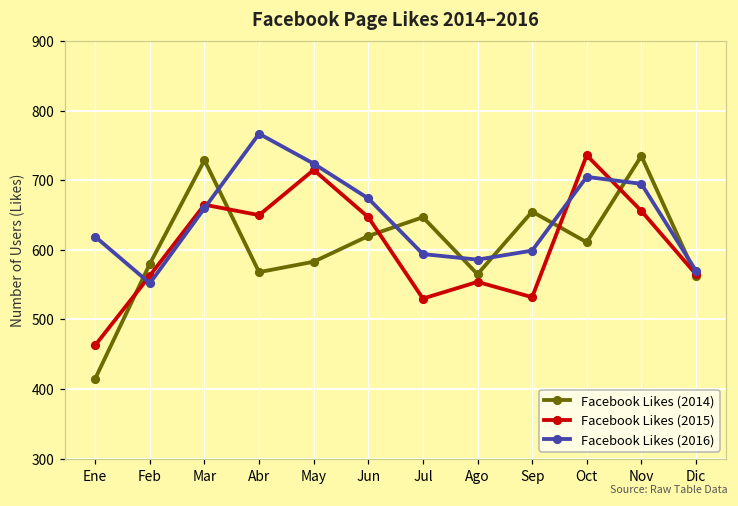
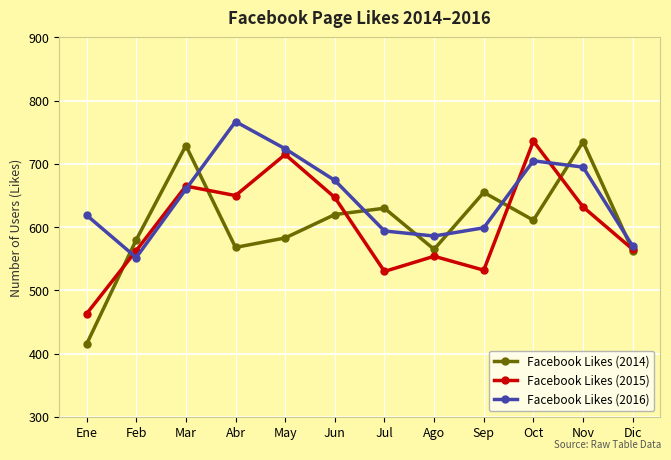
  {
    "Facebook Likes (2014)": {
      "Ene": 420,
      "Feb": 580,
      "Mar": 730,
      "Abr": 570,
      "May": 580,
      "Jun": 620,
-     "Jul": 650,
+     "Jul": 630,
      "Ago": 570,
      "Sep": 660,
      "Oct": 610,
      "Nov": 740
    },
    "Facebook Likes (2015)": {
      "Ene": 460,
      "Feb": 560,
      "Mar": 670,
      "Abr": 650,
      "May": 720,
      "Jun": 650,
      "Jul": 530,
      "Ago": 550,
      "Sep": 530,
      "Oct": 740,
-     "Nov": 660
+     "Nov": 630
    },
    "Facebook Likes (2016)": {
      "Ene": 620,
      "Feb": 550,
      "Mar": 660,
      "Abr": 770,
      "May": 720,
      "Jun": 670,
      "Jul": 590,
      "Ago": 590,
      "Sep": 600,
      "Oct": 710,
      "Nov": 700,
      "Dic": 570
    }
  }
